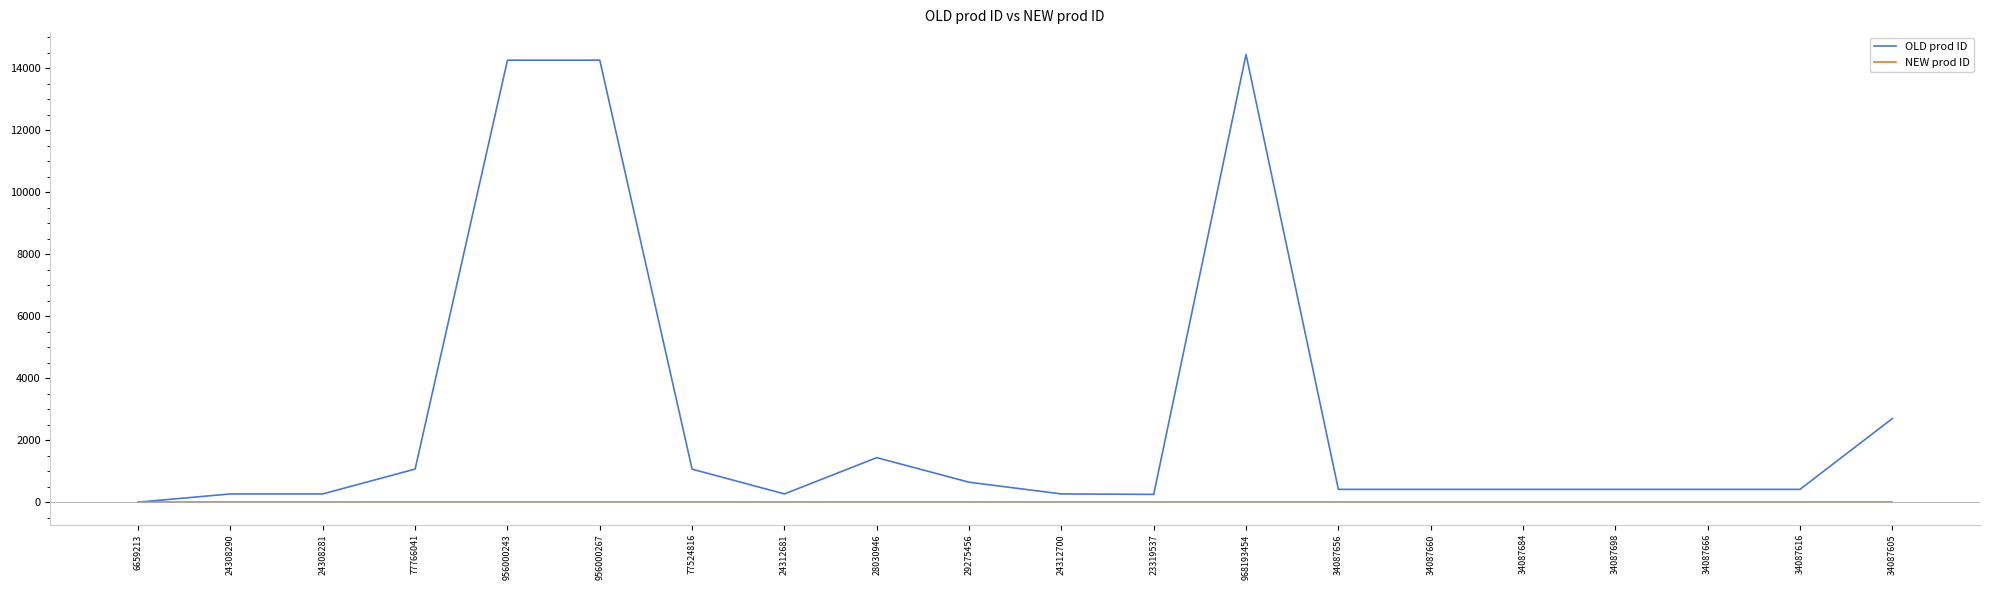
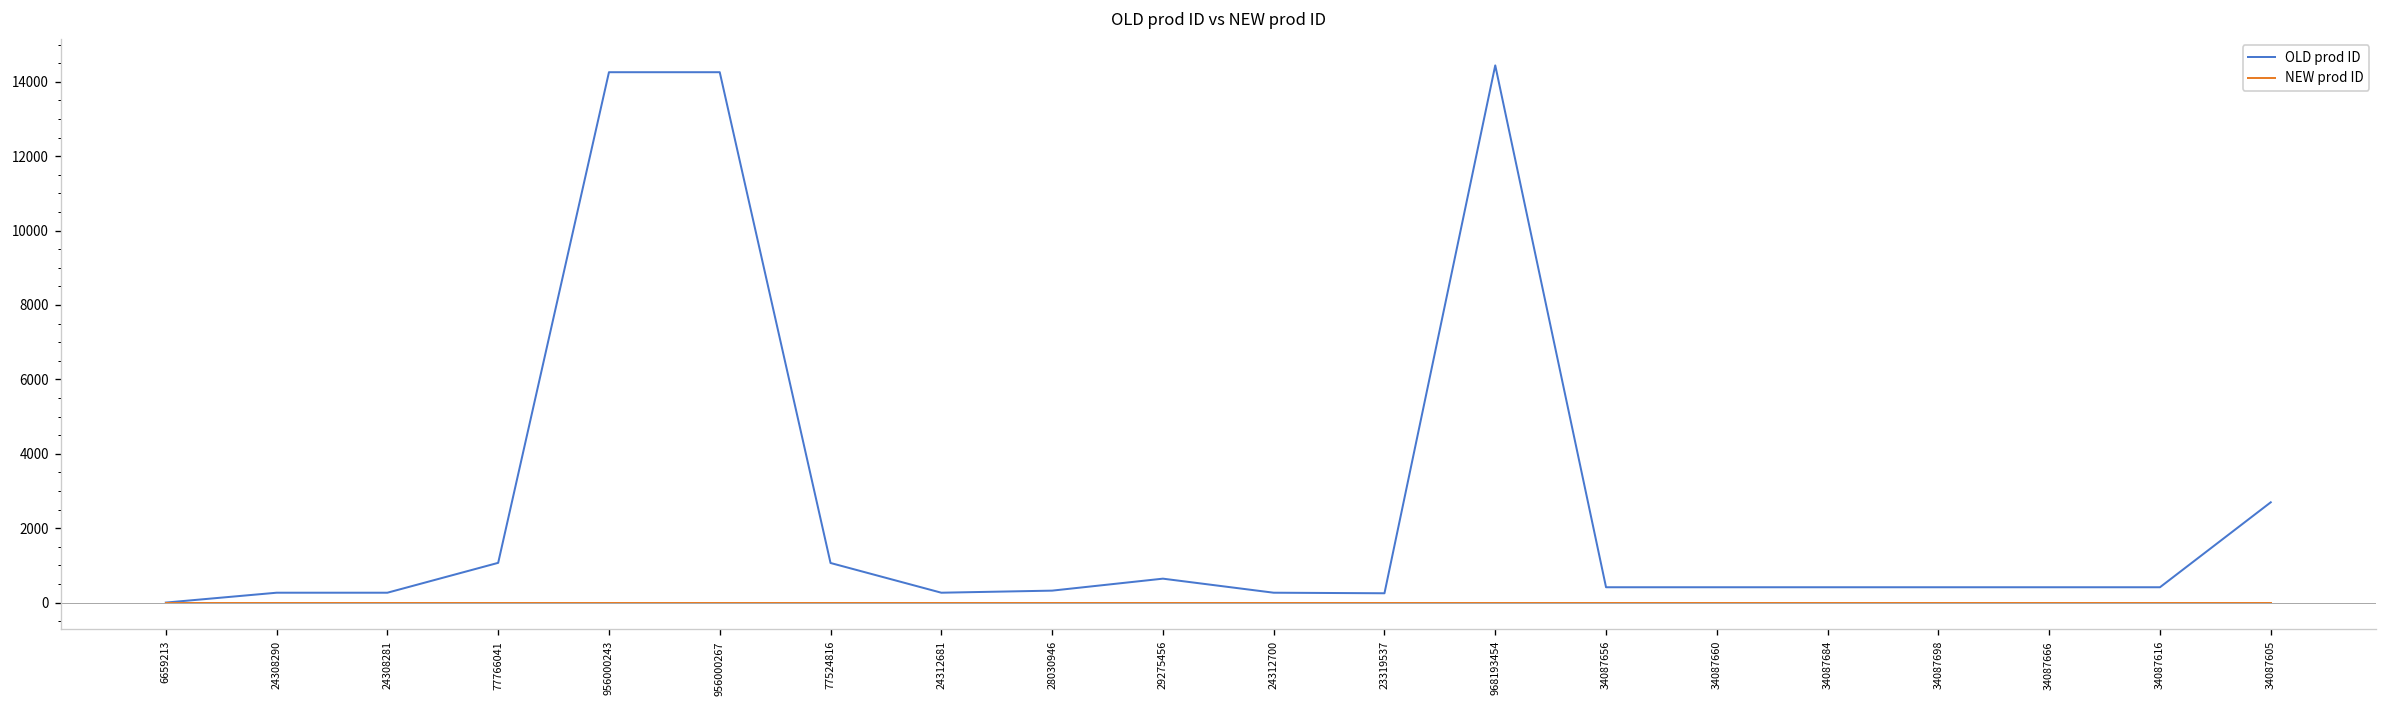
  {
    "OLD prod ID": {
      "24308290": 300,
      "24308281": 300,
      "77766041": 1100,
      "956000243": 14300,
      "956000267": 14300,
      "77524816": 1100,
      "24312681": 300,
-     "28030946": 1400,
+     "28030946": 300,
      "29275456": 600,
      "24312700": 300,
      "23319537": 300,
      "968193454": 14400,
      "34087656": 400,
      "34087660": 400,
      "34087684": 400,
      "34087698": 400,
      "34087666": 400,
      "34087616": 400,
      "34087605": 2700
    },
    "NEW prod ID": {
      "24308290": 0,
      "24308281": 0,
      "77766041": 0,
      "956000243": 0,
      "956000267": 0,
      "77524816": 0,
      "24312681": 0,
      "28030946": 0,
      "29275456": 0,
      "24312700": 0,
      "23319537": 0,
      "968193454": 0,
      "34087656": 0,
      "34087660": 0,
      "34087684": 0,
      "34087698": 0,
      "34087666": 0,
      "34087616": 0,
      "34087605": 0
    }
  }
